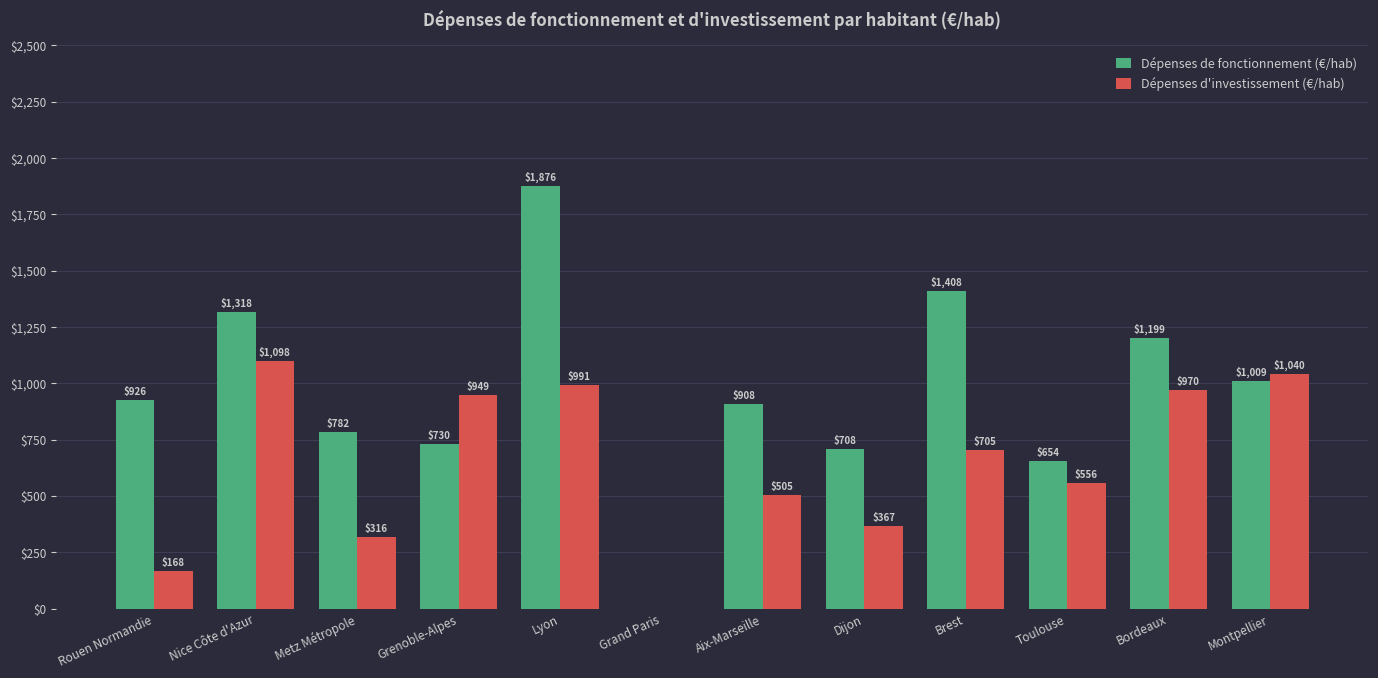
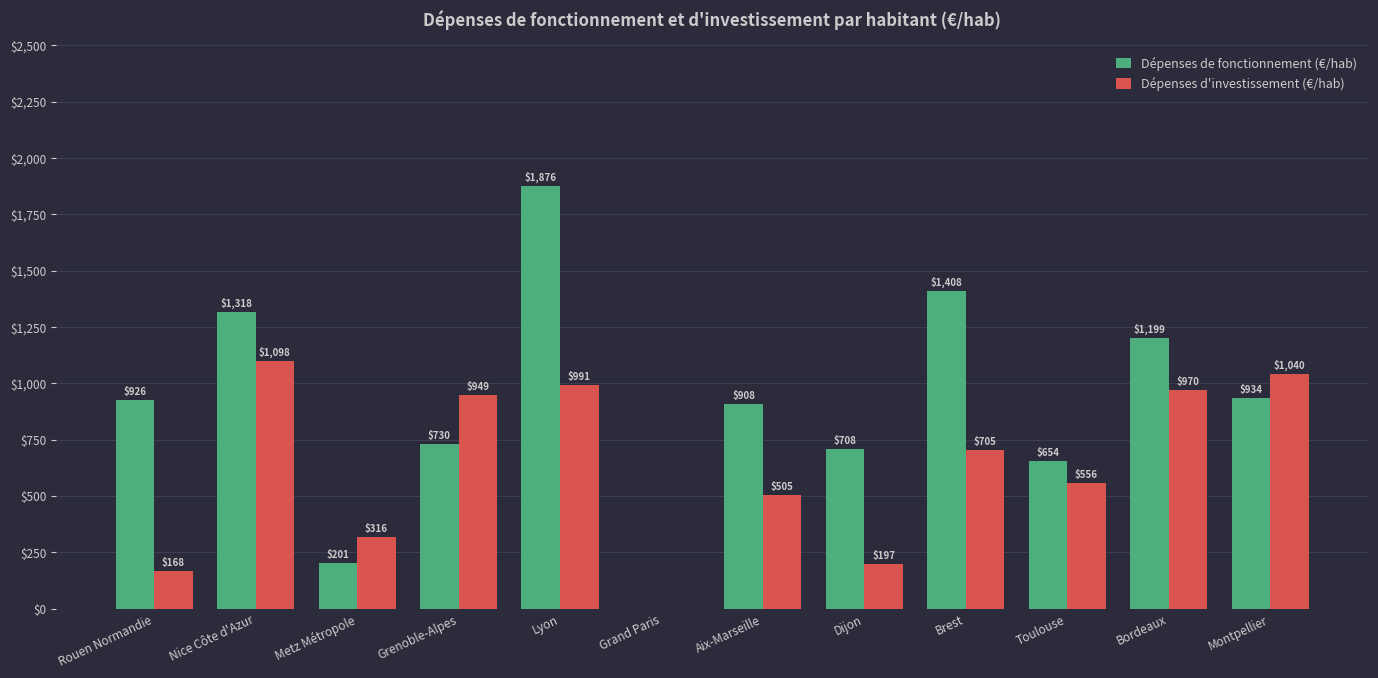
  {
    "Dépenses de fonctionnement (€/hab)": {
      "Rouen Normandie": "$926",
      "Nice Côte d'Azur": "$1,318",
-     "Metz Métropole": "$782",
+     "Metz Métropole": "$201",
      "Grenoble-Alpes": "$730",
      "Lyon": "$1,876",
      "Aix-Marseille": "$908",
      "Dijon": "$708",
      "Brest": "$1,408",
      "Toulouse": "$654",
      "Bordeaux": "$1,199",
-     "Montpellier": "$1,009"
+     "Montpellier": "$934"
    },
    "Dépenses d'investissement (€/hab)": {
      "Rouen Normandie": "$168",
      "Nice Côte d'Azur": "$1,098",
      "Metz Métropole": "$316",
      "Grenoble-Alpes": "$949",
      "Lyon": "$991",
      "Aix-Marseille": "$505",
-     "Dijon": "$367",
+     "Dijon": "$197",
      "Brest": "$705",
      "Toulouse": "$556",
      "Bordeaux": "$970",
      "Montpellier": "$1,040"
    }
  }
